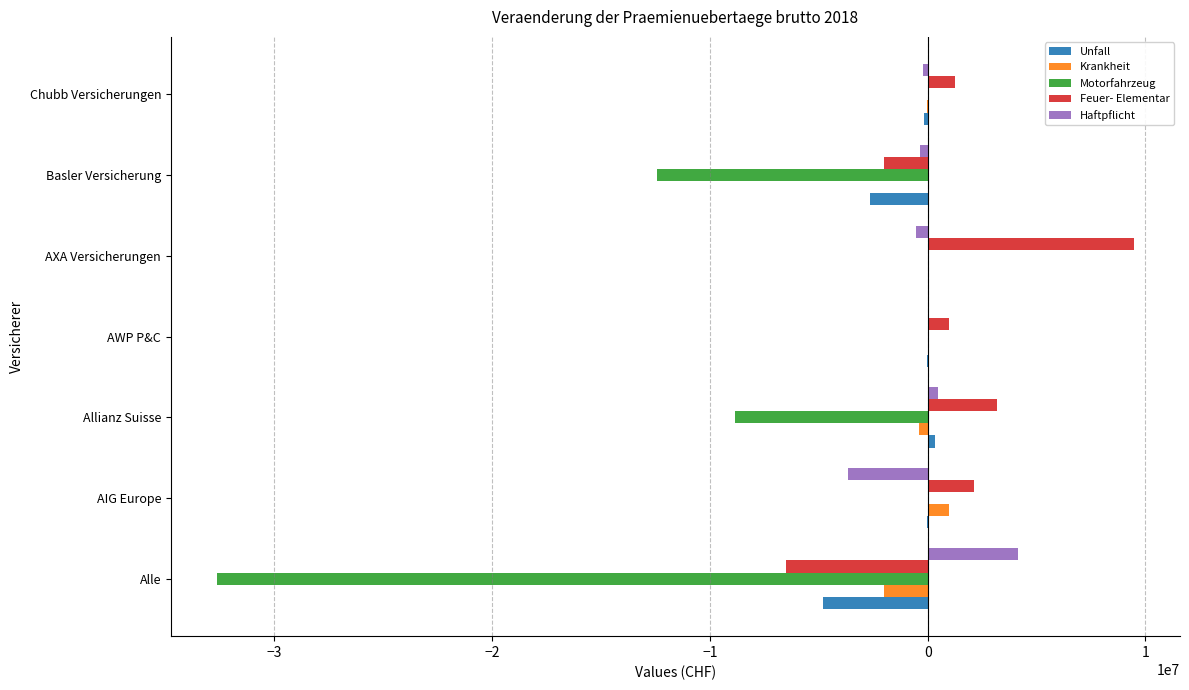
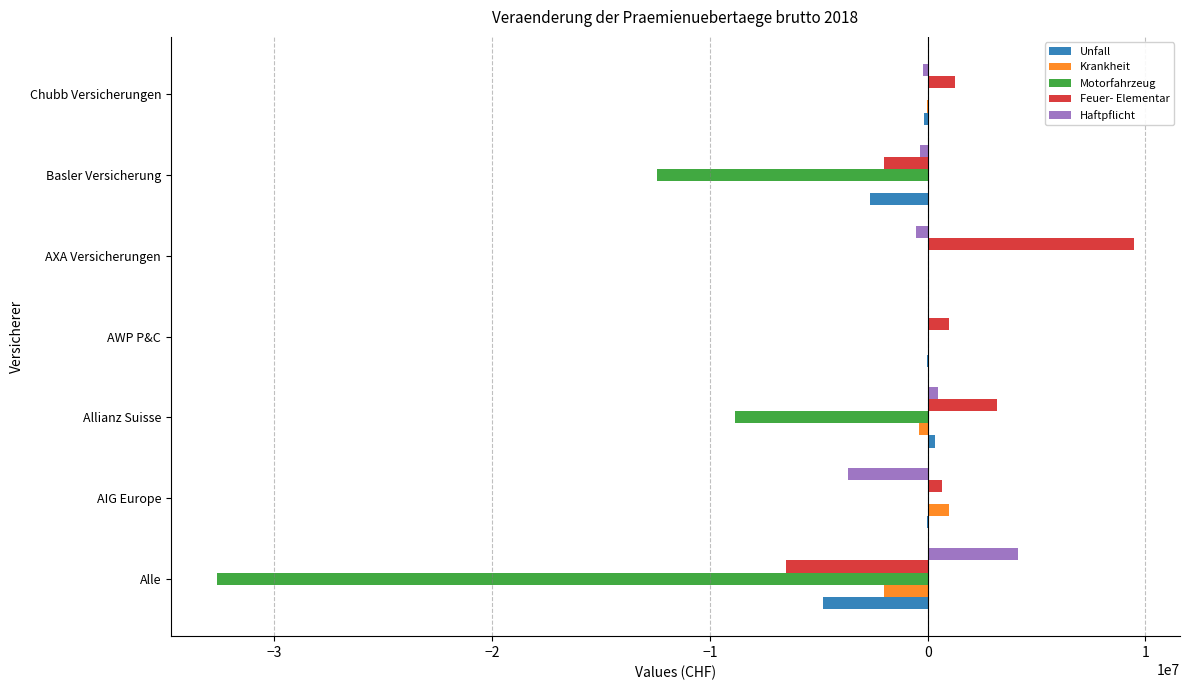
  {
    "Unfall": {
      "Chubb Versicherungen": -200000,
      "Basler Versicherung": -2700000,
      "Allianz Suisse": 400000,
      "Alle": -4800000
    },
    "Krankheit": {
      "AXA Versicherungen": 0,
      "Allianz Suisse": -400000,
      "AIG Europe": 1000000,
      "Alle": -2000000
    },
    "Motorfahrzeug": {
      "Chubb Versicherungen": 0,
      "Basler Versicherung": -12400000,
      "AXA Versicherungen": 0,
      "AWP P&C": 0,
      "Allianz Suisse": -8900000,
      "Alle": -32600000
    },
    "Feuer- Elementar": {
      "Chubb Versicherungen": 1300000,
      "Basler Versicherung": -2000000,
      "AXA Versicherungen": 9500000,
      "AWP P&C": 1000000,
      "Allianz Suisse": 3200000,
-     "AIG Europe": 2100000,
+     "AIG Europe": 700000,
      "Alle": -6500000
    },
    "Haftpflicht": {
      "Chubb Versicherungen": -200000,
      "Basler Versicherung": -400000,
      "AXA Versicherungen": -500000,
      "Allianz Suisse": 500000,
      "AIG Europe": -3700000,
      "Alle": 4100000
    }
  }
